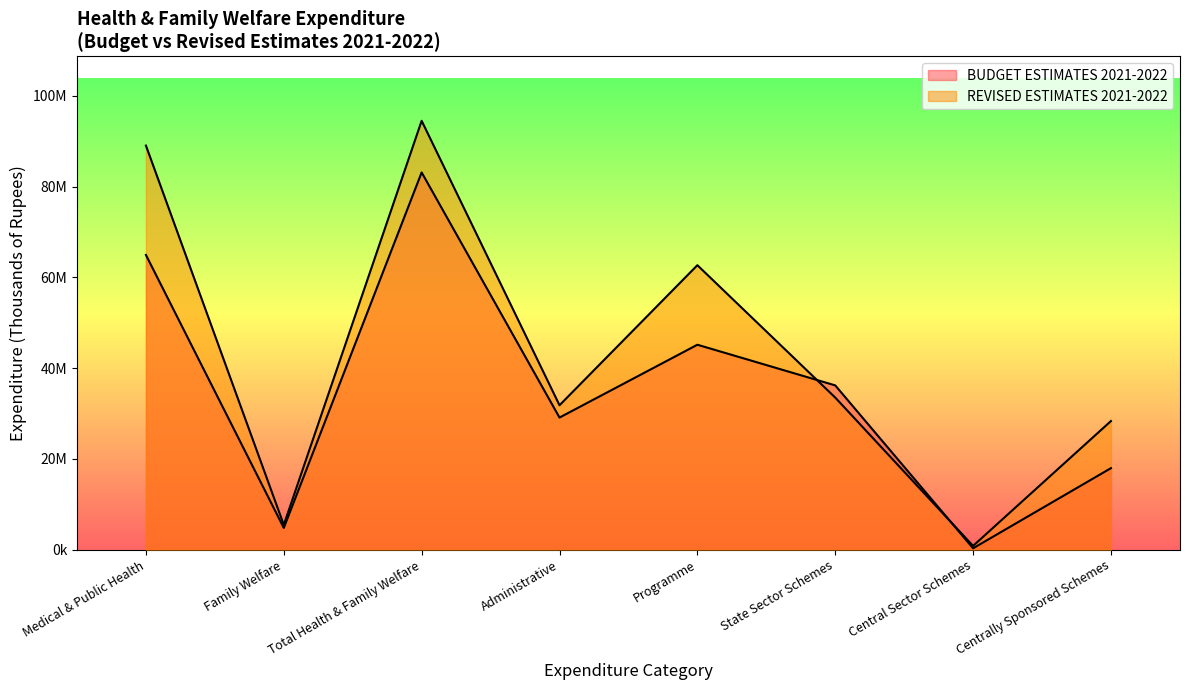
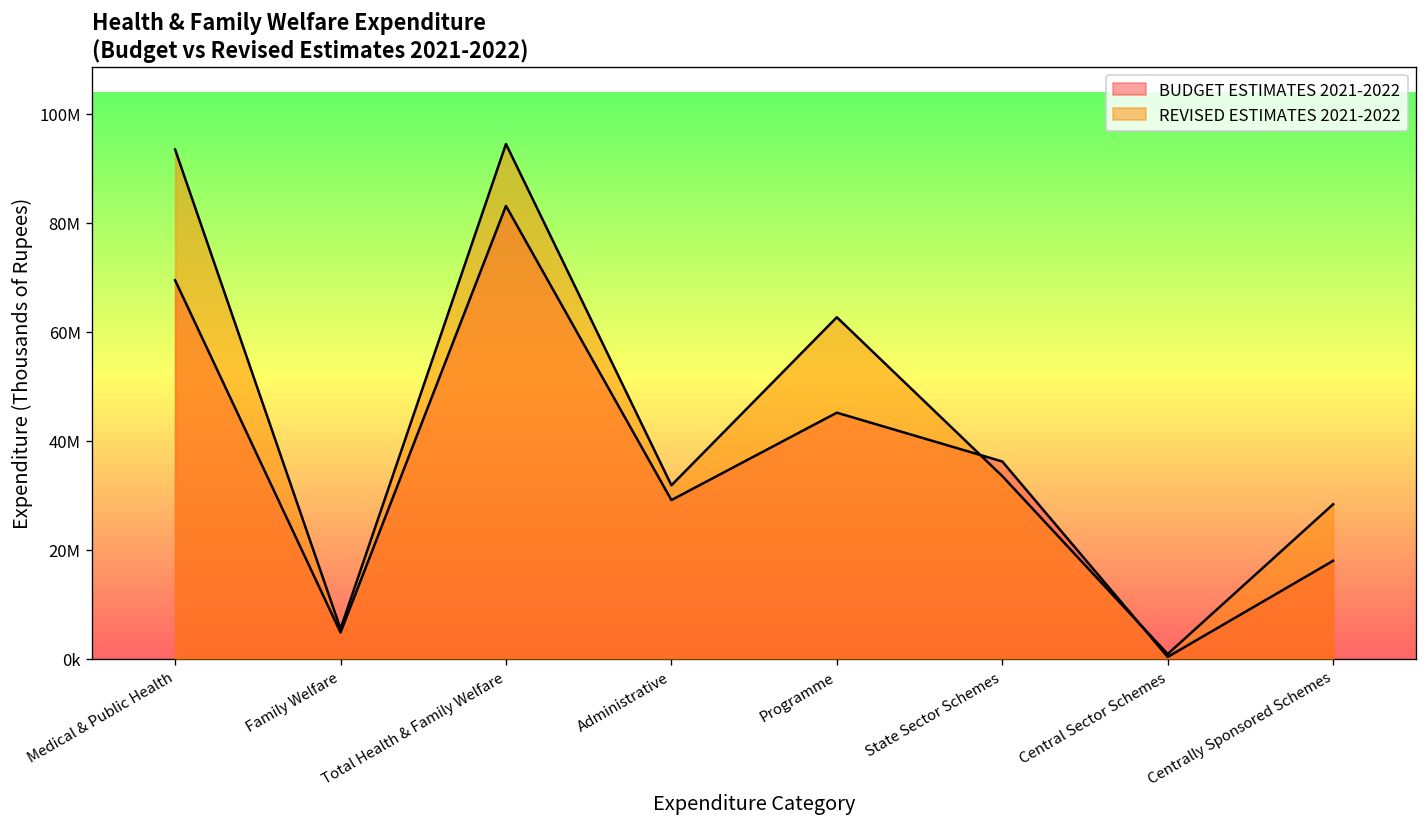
  {
    "BUDGET ESTIMATES 2021-2022": {
-     "Medical & Public Health": 65000000,
+     "Medical & Public Health": 69000000,
      "Family Welfare": 5000000,
      "Total Health & Family Welfare": 83000000,
      "Administrative": 29000000,
      "Programme": 45000000,
      "State Sector Schemes": 36000000,
      "Centrally Sponsored Schemes": 18000000
    },
    "REVISED ESTIMATES 2021-2022": {
-     "Medical & Public Health": 89000000,
+     "Medical & Public Health": 93000000,
      "Family Welfare": 5000000,
      "Total Health & Family Welfare": 94000000,
      "Administrative": 32000000,
      "Programme": 63000000,
      "State Sector Schemes": 34000000,
      "Centrally Sponsored Schemes": 28000000
    }
  }
